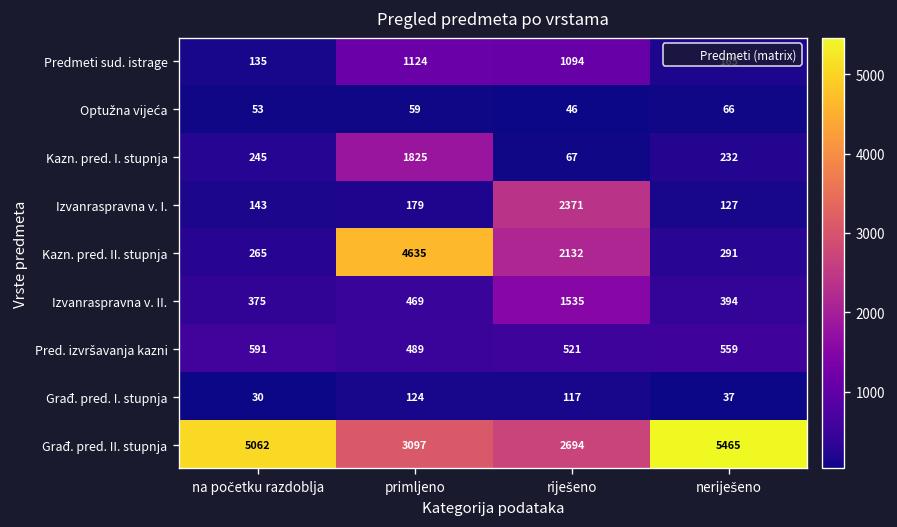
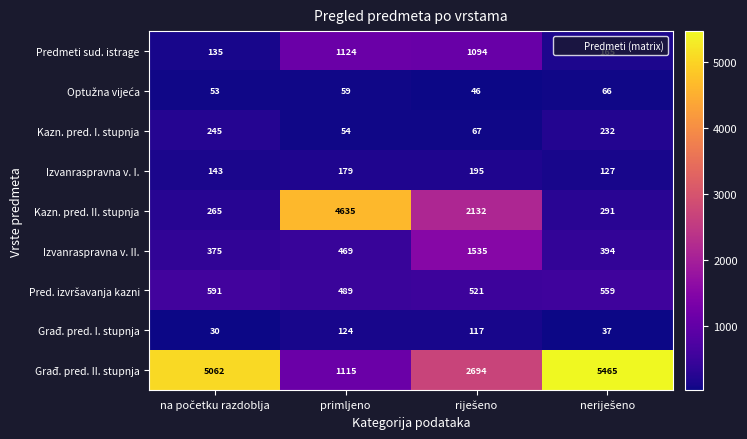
  {
    "Predmeti sud. istrage": {
      "na početku razdoblja": 135,
      "primljeno": 1124,
      "riješeno": 1094
    },
    "Optužna vijeća": {
      "na početku razdoblja": 53,
      "primljeno": 59,
      "riješeno": 46,
      "neriješeno": 66
    },
    "Kazn. pred. I. stupnja": {
      "na početku razdoblja": 245,
-     "primljeno": 1825,
+     "primljeno": 54,
      "riješeno": 67,
      "neriješeno": 232
    },
    "Izvanraspravna v. I.": {
      "na početku razdoblja": 143,
      "primljeno": 179,
-     "riješeno": 2371,
+     "riješeno": 195,
      "neriješeno": 127
    },
    "Kazn. pred. II. stupnja": {
      "na početku razdoblja": 265,
      "primljeno": 4635,
      "riješeno": 2132,
      "neriješeno": 291
    },
    "Izvanraspravna v. II.": {
      "na početku razdoblja": 375,
      "primljeno": 469,
      "riješeno": 1535,
      "neriješeno": 394
    },
    "Pred. izvršavanja kazni": {
      "na početku razdoblja": 591,
      "primljeno": 489,
      "riješeno": 521,
      "neriješeno": 559
    },
    "Građ. pred. I. stupnja": {
      "na početku razdoblja": 30,
      "primljeno": 124,
      "riješeno": 117,
      "neriješeno": 37
    },
    "Građ. pred. II. stupnja": {
      "na početku razdoblja": 5062,
-     "primljeno": 3097,
+     "primljeno": 1115,
      "riješeno": 2694,
      "neriješeno": 5465
    }
  }
